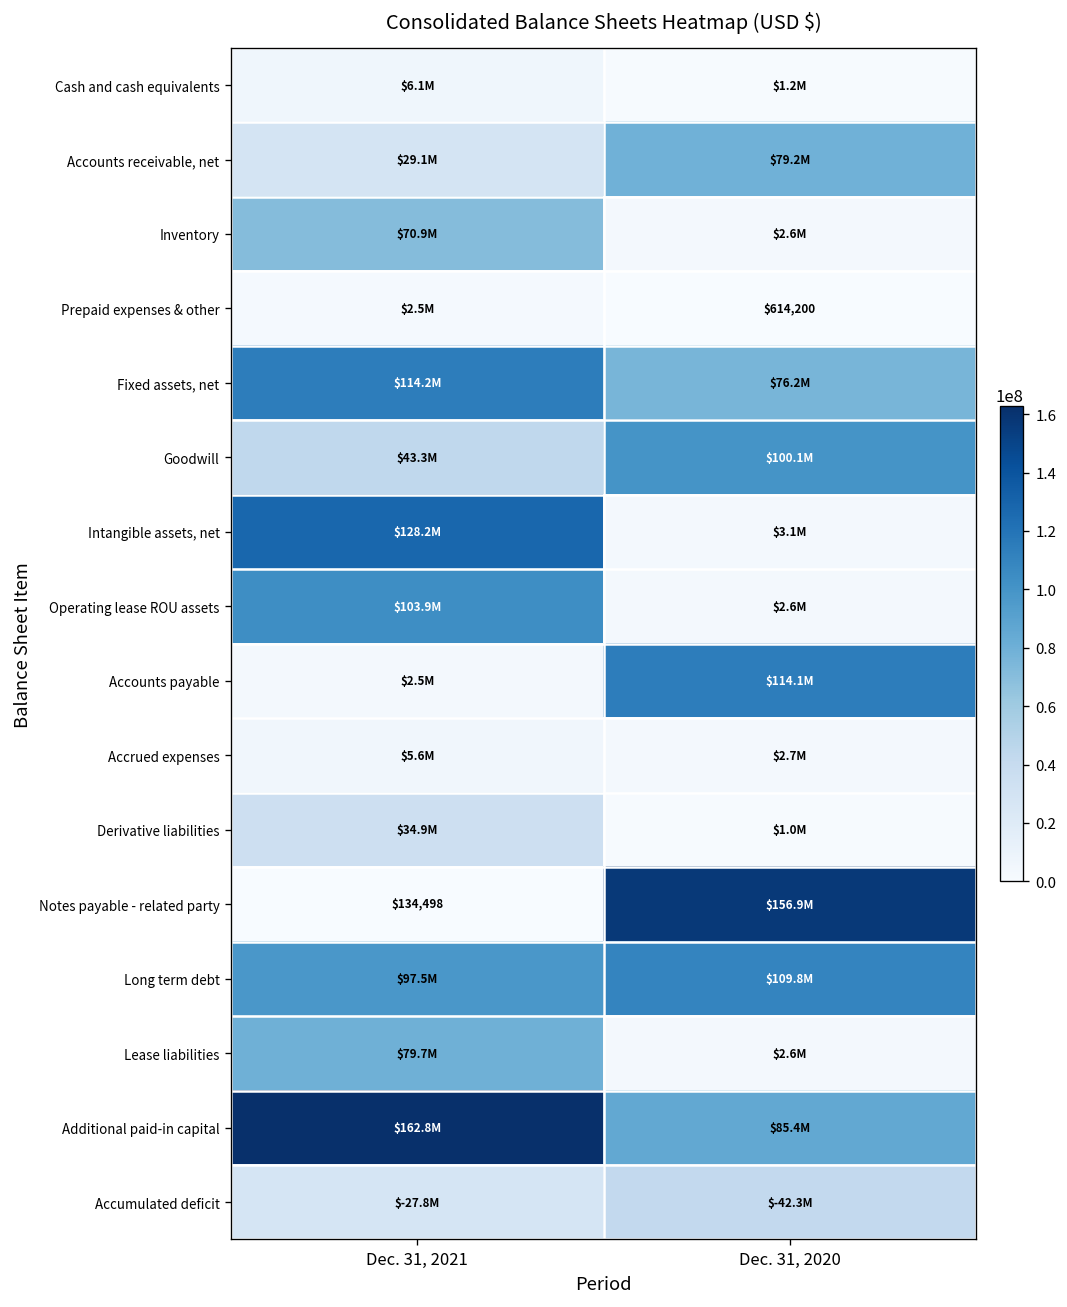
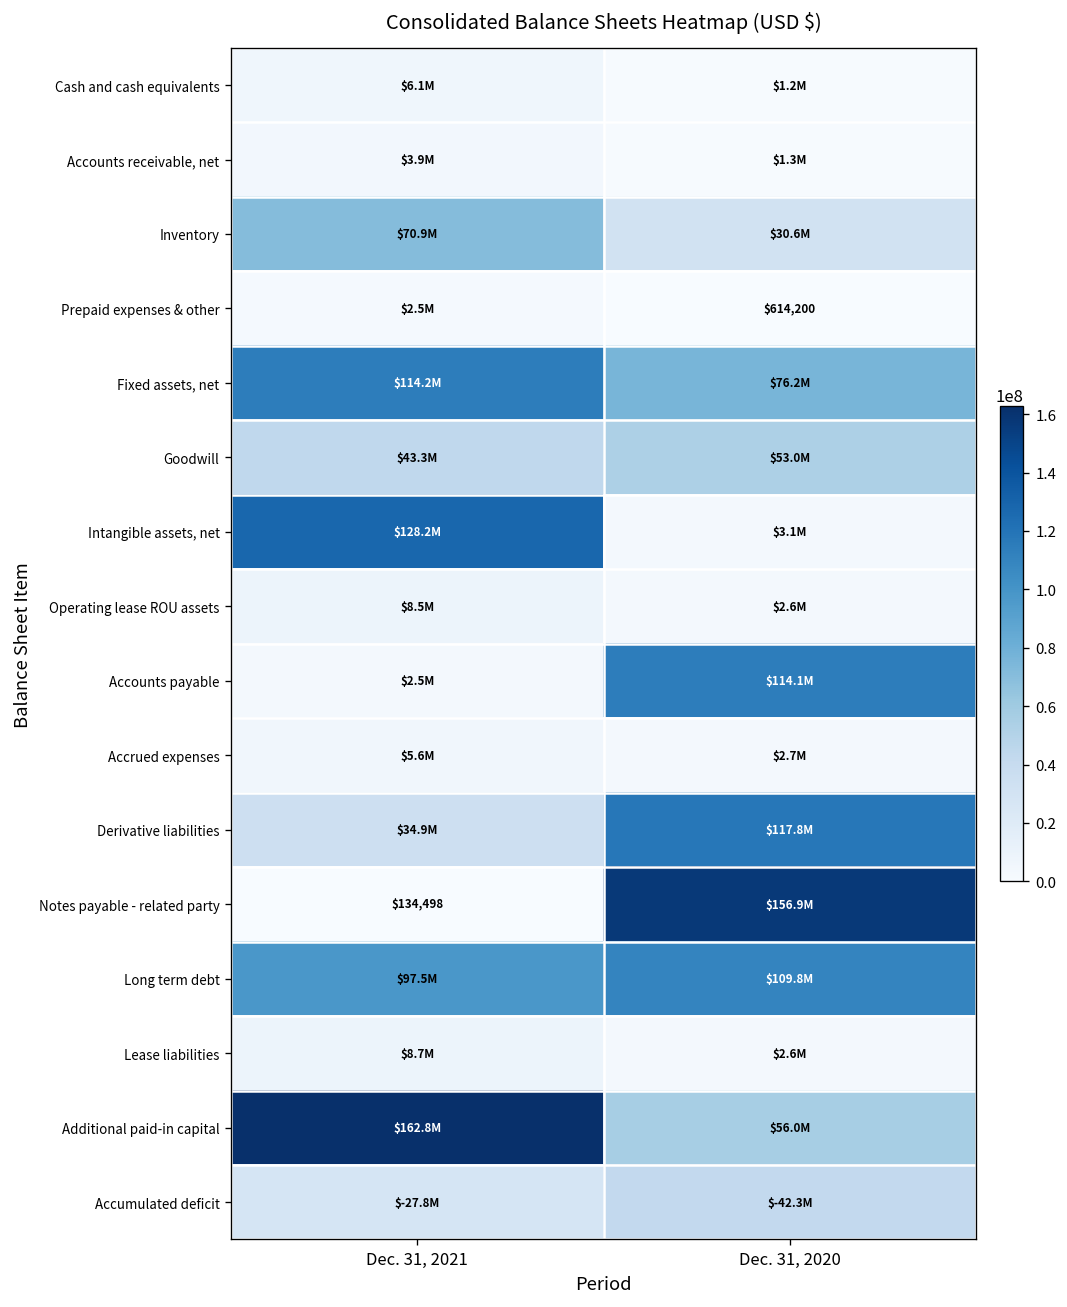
  {
    "Cash and cash equivalents": {
      "Dec. 31, 2021": "$6.1M",
      "Dec. 31, 2020": "$1.2M"
    },
    "Accounts receivable, net": {
-     "Dec. 31, 2021": "$29.1M",
-     "Dec. 31, 2020": "$79.2M"
+     "Dec. 31, 2021": "$3.9M",
+     "Dec. 31, 2020": "$1.3M"
    },
    "Inventory": {
      "Dec. 31, 2021": "$70.9M",
-     "Dec. 31, 2020": "$2.6M"
+     "Dec. 31, 2020": "$30.6M"
    },
    "Prepaid expenses & other": {
      "Dec. 31, 2021": "$2.5M",
      "Dec. 31, 2020": "$614,200"
    },
    "Fixed assets, net": {
      "Dec. 31, 2021": "$114.2M",
      "Dec. 31, 2020": "$76.2M"
    },
    "Goodwill": {
      "Dec. 31, 2021": "$43.3M",
-     "Dec. 31, 2020": "$100.1M"
+     "Dec. 31, 2020": "$53.0M"
    },
    "Intangible assets, net": {
      "Dec. 31, 2021": "$128.2M",
      "Dec. 31, 2020": "$3.1M"
    },
    "Operating lease ROU assets": {
-     "Dec. 31, 2021": "$103.9M",
+     "Dec. 31, 2021": "$8.5M",
      "Dec. 31, 2020": "$2.6M"
    },
    "Accounts payable": {
      "Dec. 31, 2021": "$2.5M",
      "Dec. 31, 2020": "$114.1M"
    },
    "Accrued expenses": {
      "Dec. 31, 2021": "$5.6M",
      "Dec. 31, 2020": "$2.7M"
    },
    "Derivative liabilities": {
      "Dec. 31, 2021": "$34.9M",
-     "Dec. 31, 2020": "$1.0M"
+     "Dec. 31, 2020": "$117.8M"
    },
    "Notes payable - related party": {
      "Dec. 31, 2021": "$134,498",
      "Dec. 31, 2020": "$156.9M"
    },
    "Long term debt": {
      "Dec. 31, 2021": "$97.5M",
      "Dec. 31, 2020": "$109.8M"
    },
    "Lease liabilities": {
-     "Dec. 31, 2021": "$79.7M",
+     "Dec. 31, 2021": "$8.7M",
      "Dec. 31, 2020": "$2.6M"
    },
    "Additional paid-in capital": {
      "Dec. 31, 2021": "$162.8M",
-     "Dec. 31, 2020": "$85.4M"
+     "Dec. 31, 2020": "$56.0M"
    },
    "Accumulated deficit": {
      "Dec. 31, 2021": "$-27.8M",
      "Dec. 31, 2020": "$-42.3M"
    }
  }
